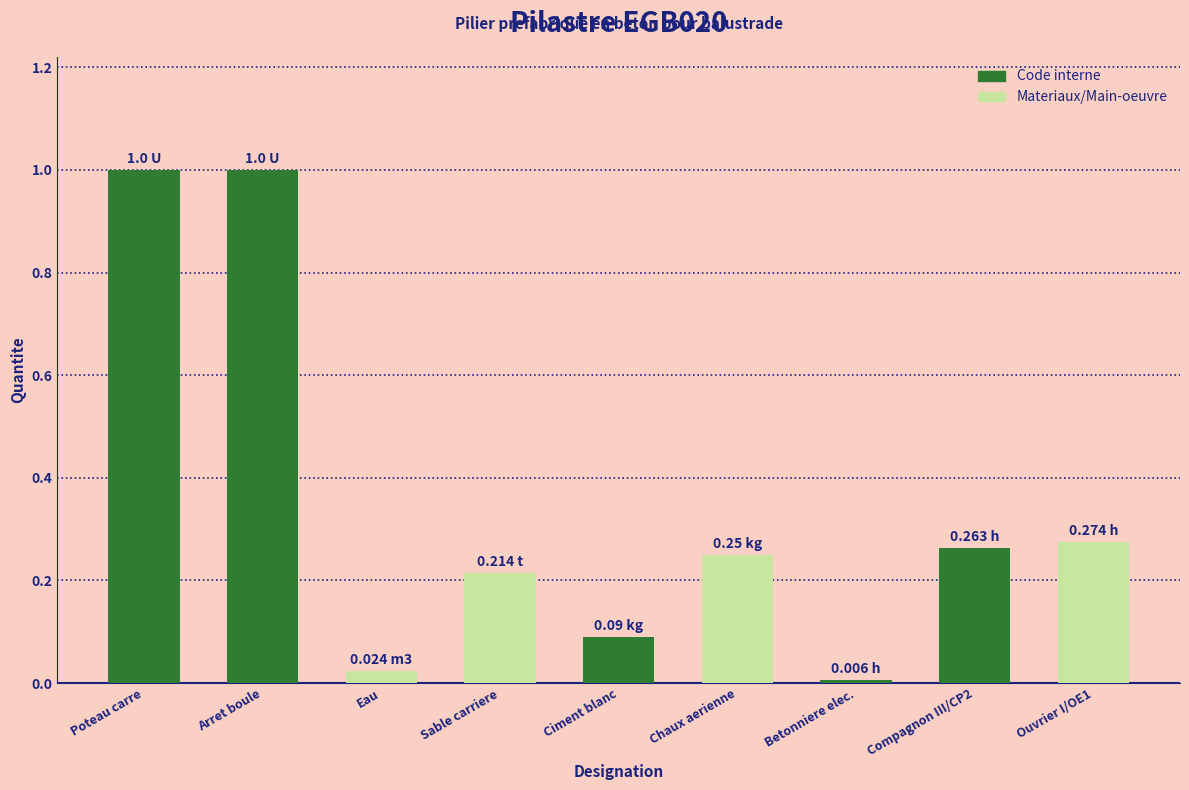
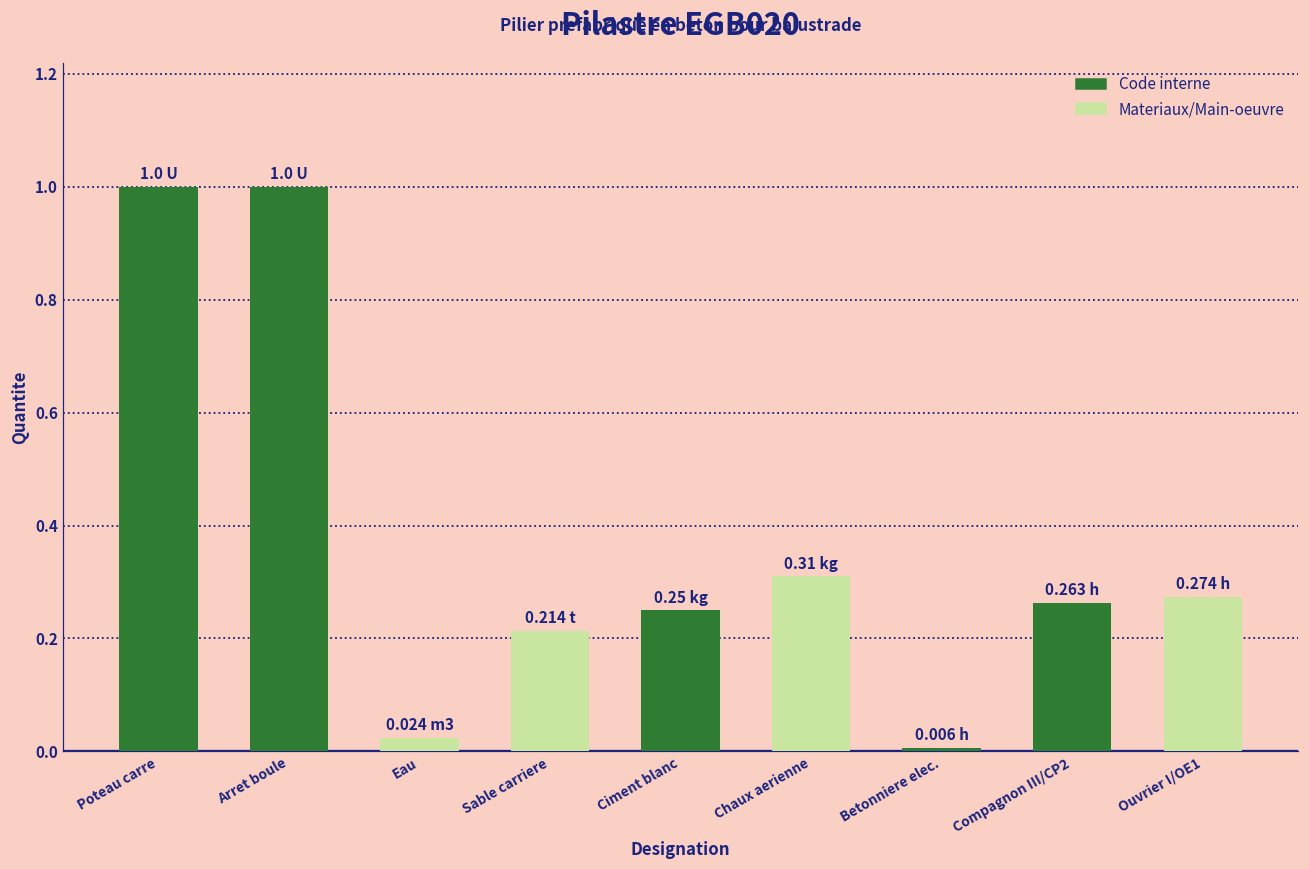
  {
    "Poteau carre": 1.0,
    "Arret boule": 1.0,
    "Eau": 0.024,
    "Sable carriere": 0.214,
-   "Ciment blanc": 0.09,
-   "Chaux aerienne": 0.25,
+   "Ciment blanc": 0.25,
+   "Chaux aerienne": 0.31,
    "Betonniere elec.": 0.006,
    "Compagnon III/CP2": 0.263,
    "Ouvrier I/OE1": 0.274
  }
